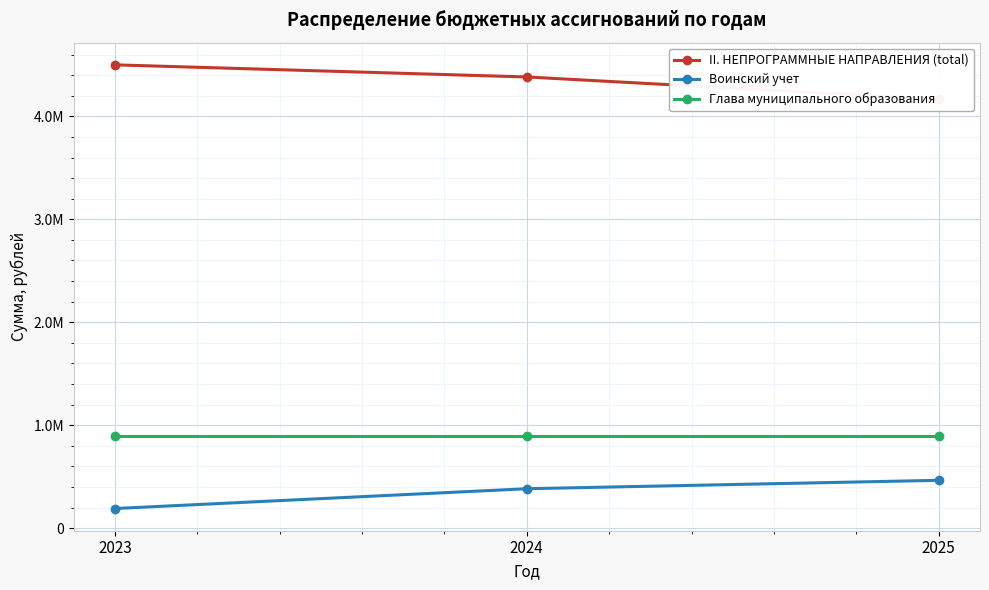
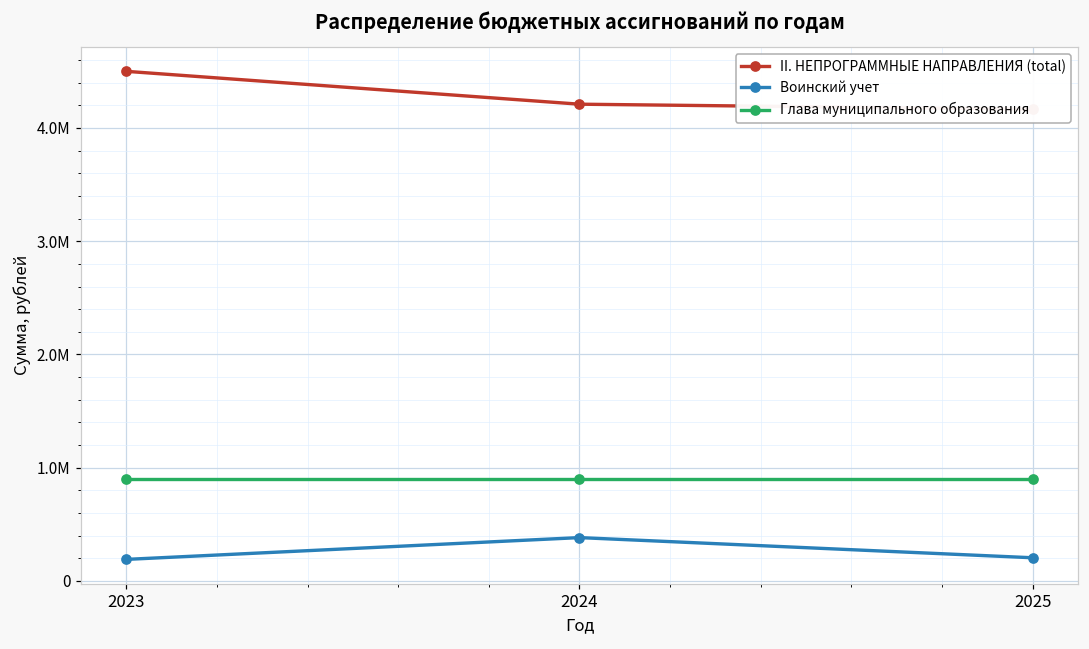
  {
    "II. НЕПРОГРАММНЫЕ НАПРАВЛЕНИЯ (total)": {
      "2023": 4500000,
-     "2024": 4380000
+     "2024": 4210000
    },
    "Воинский учет": {
      "2023": 190000,
      "2024": 380000,
-     "2025": 460000
+     "2025": 200000
    },
    "Глава муниципального образования": {
      "2023": 900000,
      "2024": 900000,
      "2025": 900000
    }
  }
